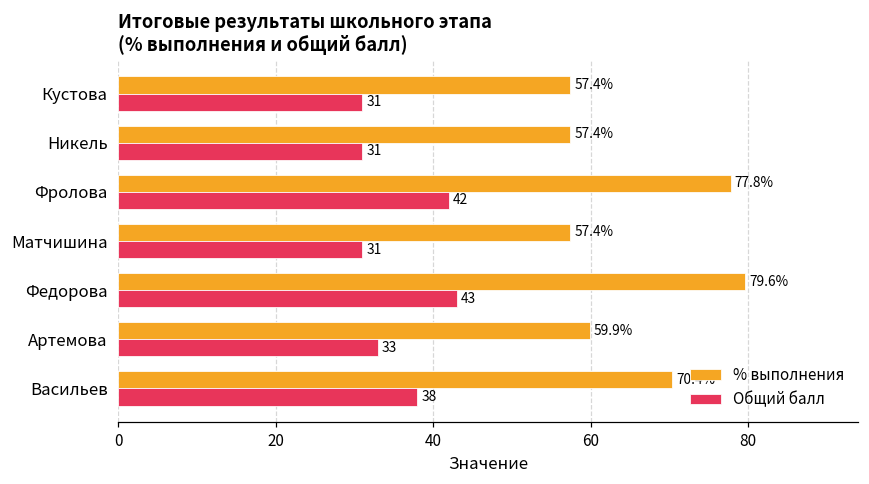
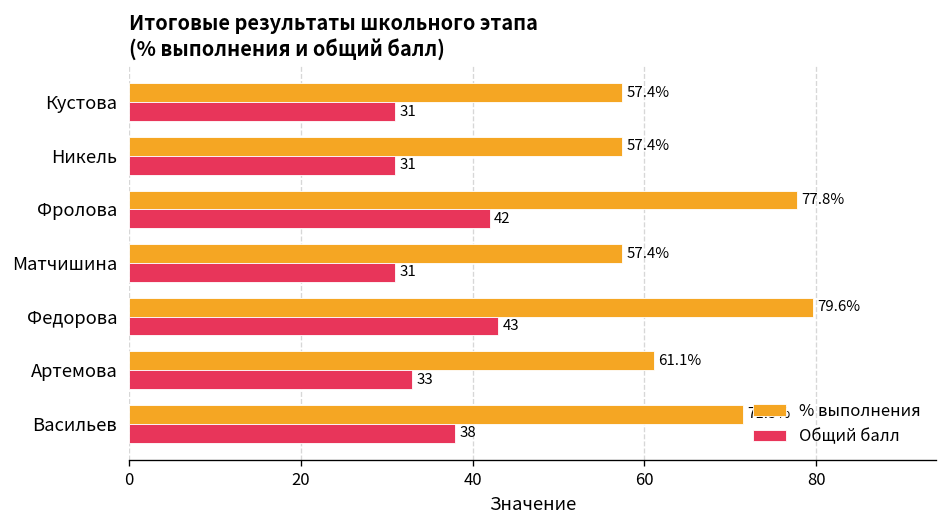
  {
    "% выполнения": {
      "Кустова": "57.4%",
      "Никель": "57.4%",
      "Фролова": "77.8%",
      "Матчишина": "57.4%",
      "Федорова": "79.6%",
-     "Артемова": "59.9%",
-     "Васильев": "70.4%"
+     "Артемова": "61.1%",
+     "Васильев": "71.5%"
    },
    "Общий балл": {
      "Кустова": "31",
      "Никель": "31",
      "Фролова": "42",
      "Матчишина": "31",
      "Федорова": "43",
      "Артемова": "33",
      "Васильев": "38"
    }
  }
